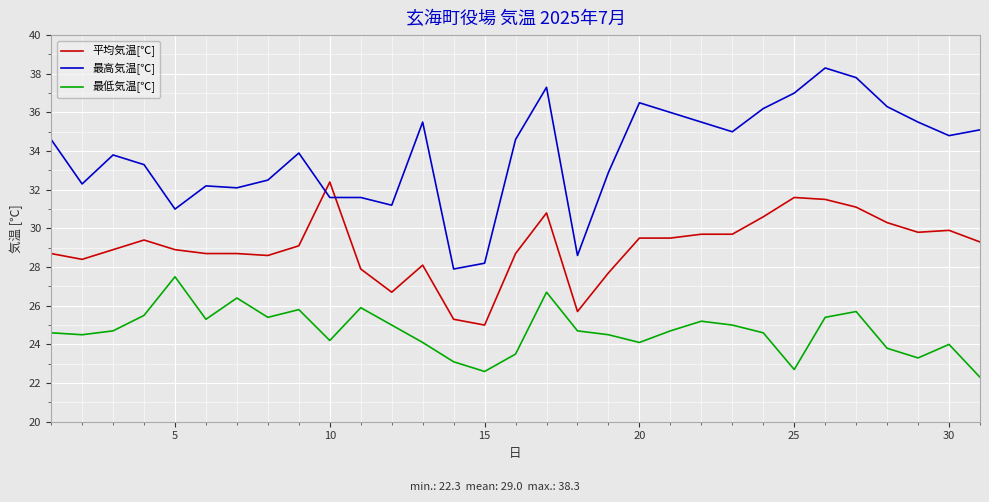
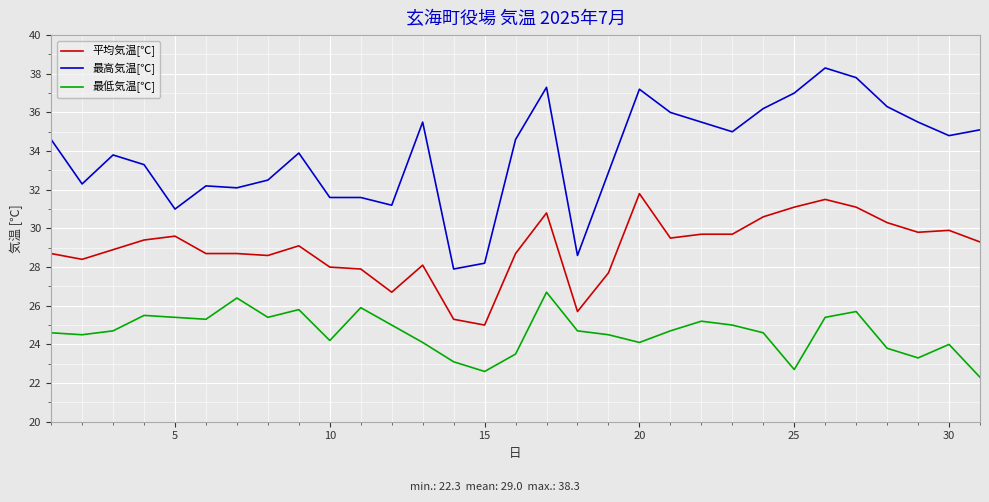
  {
    "平均気温[℃]": {
-     "5": 28.9,
-     "10": 32.4,
+     "5": 29.6,
+     "10": 28.0,
      "15": 25.0,
-     "20": 29.5,
-     "25": 31.6,
+     "20": 31.8,
+     "25": 31.1,
      "30": 29.9
    },
    "最高気温[℃]": {
      "5": 31.0,
      "10": 31.6,
      "15": 28.2,
-     "20": 36.5,
+     "20": 37.2,
      "25": 37.0,
      "30": 34.8
    },
    "最低気温[℃]": {
-     "5": 27.5,
+     "5": 25.4,
      "10": 24.2,
      "15": 22.6,
      "20": 24.1,
      "25": 22.7,
      "30": 24.0
    }
  }
